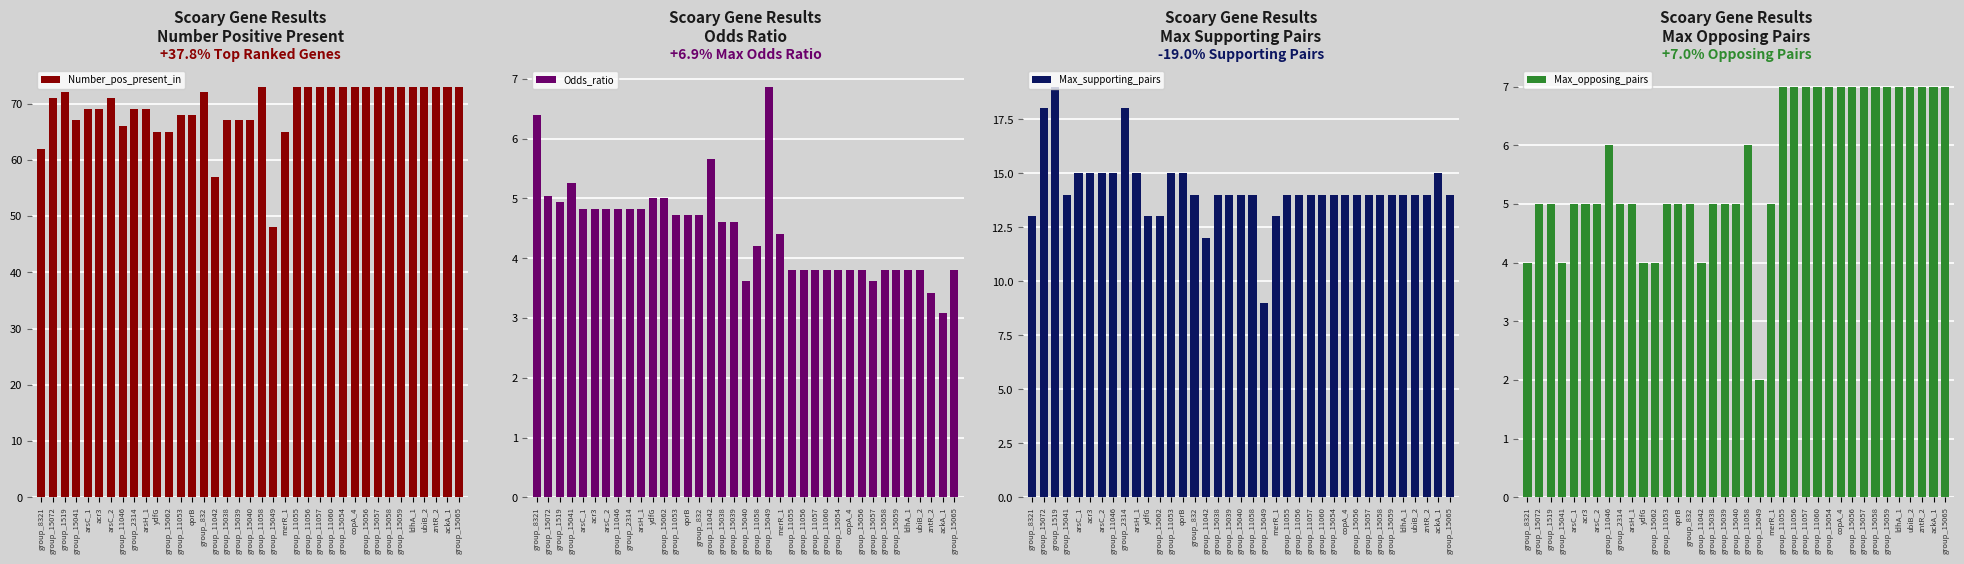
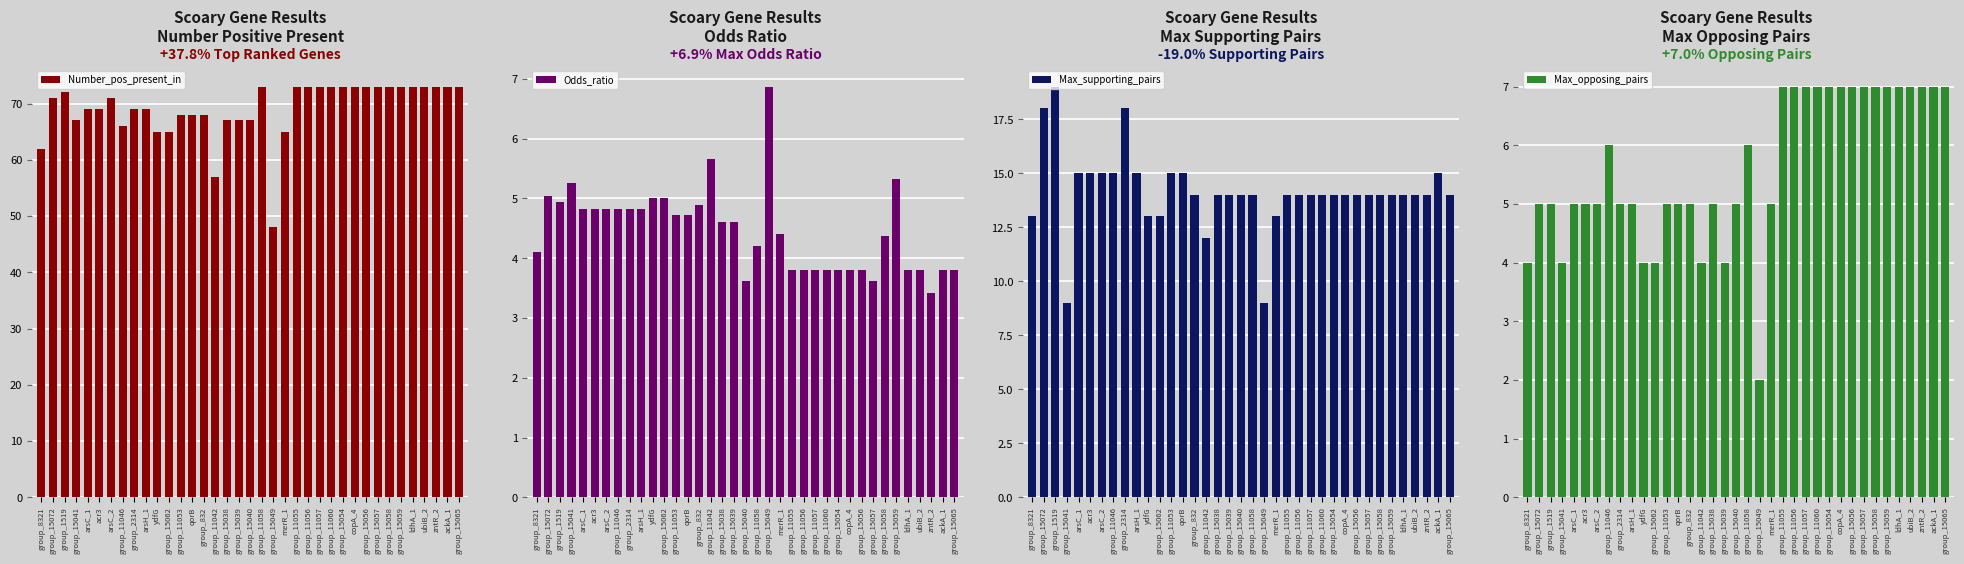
  {
    "Scoary Gene Results Number Positive Present": {
      "group_8321": 62,
      "group_15072": 71,
      "group_1519": 72,
      "group_15041": 67,
      "arsC_1": 69,
      "acr3": 69,
      "arsC_2": 71,
      "group_11046": 66,
      "group_2314": 69,
      "arsH_1": 69,
      "ydfG": 65,
      "group_15062": 65,
      "group_11053": 68,
      "qorB": 68,
-     "group_832": 72,
+     "group_832": 68,
      "group_11042": 57,
      "group_15038": 67,
      "group_15039": 67,
      "group_15040": 67,
      "group_15049": 48,
      "merR_1": 65,
      "copA_4": 73,
      "group_15056": 73,
      "group_15057": 73,
      "group_15058": 73,
      "group_15059": 73,
      "ldhA_1": 73,
      "ubiB_2": 73,
      "zntR_2": 73,
      "ackA_1": 73,
      "group_15065": 73
    },
    "Scoary Gene Results Odds Ratio": {
-     "group_8321": 6.4,
+     "group_8321": 4.1,
      "group_15072": 5.0,
      "group_1519": 4.9,
      "group_15041": 5.3,
      "arsC_1": 4.8,
      "acr3": 4.8,
      "arsC_2": 4.8,
      "group_11046": 4.8,
      "group_2314": 4.8,
      "arsH_1": 4.8,
      "ydfG": 5.0,
      "group_15062": 5.0,
      "group_11053": 4.7,
      "qorB": 4.7,
-     "group_832": 4.7,
+     "group_832": 4.9,
      "group_11042": 5.7,
      "group_15038": 4.6,
      "group_15039": 4.6,
      "group_15040": 3.6,
      "group_11058": 4.2,
      "merR_1": 4.4,
      "group_11055": 3.8,
      "group_11056": 3.8,
      "group_11057": 3.8,
      "group_11060": 3.8,
      "group_15054": 3.8,
      "copA_4": 3.8,
      "group_15056": 3.8,
      "group_15057": 3.6,
-     "group_15058": 3.8,
-     "group_15059": 3.8,
+     "group_15058": 4.4,
+     "group_15059": 5.3,
      "ldhA_1": 3.8,
      "ubiB_2": 3.8,
      "zntR_2": 3.4,
-     "ackA_1": 3.1,
+     "ackA_1": 3.8,
      "group_15065": 3.8
    },
    "Scoary Gene Results Max Supporting Pairs": {
      "group_8321": 13,
      "group_15072": 18,
-     "group_15041": 14,
+     "group_15041": 9,
      "arsC_1": 15,
      "acr3": 15,
      "arsC_2": 15,
      "group_11046": 15,
      "group_2314": 18,
      "arsH_1": 15,
      "ydfG": 13,
      "group_15062": 13,
      "group_11053": 15,
      "qorB": 15,
      "group_832": 14,
      "group_11042": 12,
      "group_15038": 14,
      "group_15039": 14,
      "group_15040": 14,
      "group_11058": 14,
      "group_15049": 9,
      "merR_1": 13,
      "group_11055": 14,
      "group_11056": 14,
      "group_11057": 14,
      "group_11060": 14,
      "group_15054": 14,
      "copA_4": 14,
      "group_15056": 14,
      "group_15057": 14,
      "group_15058": 14,
      "group_15059": 14,
      "ldhA_1": 14,
      "ubiB_2": 14,
      "zntR_2": 14,
      "ackA_1": 15,
      "group_15065": 14
    },
    "Scoary Gene Results Max Opposing Pairs": {
      "group_8321": 4,
      "group_15072": 5,
      "group_1519": 5,
      "group_15041": 4,
      "arsC_1": 5,
      "acr3": 5,
      "arsC_2": 5,
      "group_11046": 6,
      "group_2314": 5,
      "arsH_1": 5,
      "ydfG": 4,
      "group_15062": 4,
      "group_11053": 5,
      "qorB": 5,
      "group_832": 5,
      "group_11042": 4,
      "group_15038": 5,
-     "group_15039": 5,
+     "group_15039": 4,
      "group_15040": 5,
      "group_11058": 6,
      "group_15049": 2,
      "merR_1": 5,
      "group_11060": 7,
      "group_15054": 7,
      "copA_4": 7,
      "group_15056": 7,
      "group_15057": 7,
      "group_15058": 7,
      "group_15059": 7,
      "ldhA_1": 7,
      "ubiB_2": 7,
      "zntR_2": 7,
      "ackA_1": 7,
      "group_15065": 7
    }
  }
